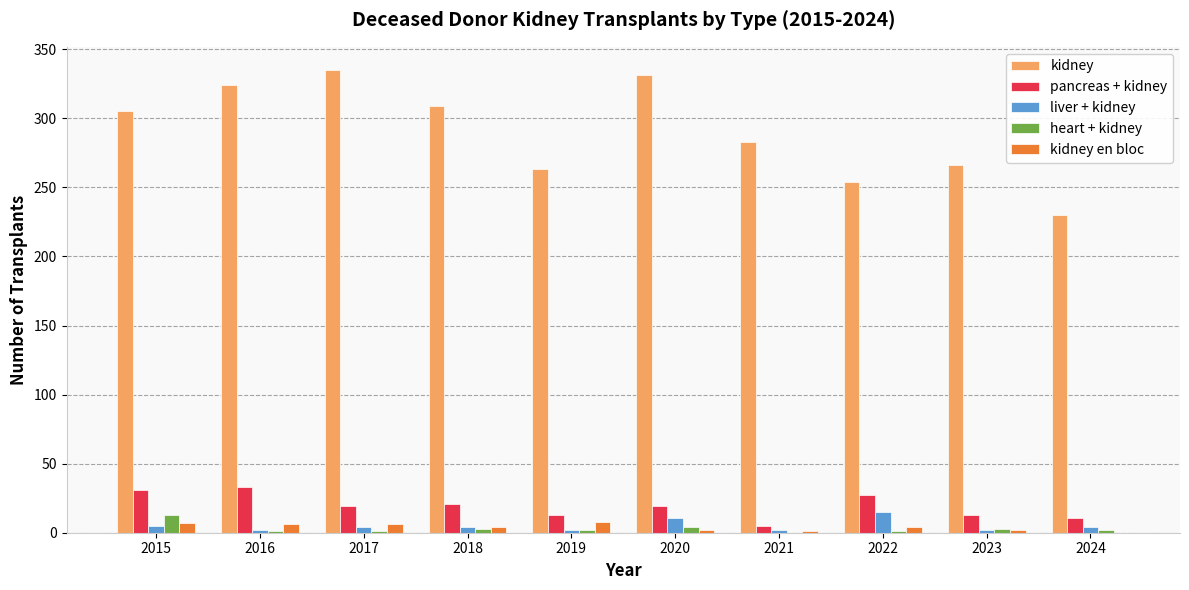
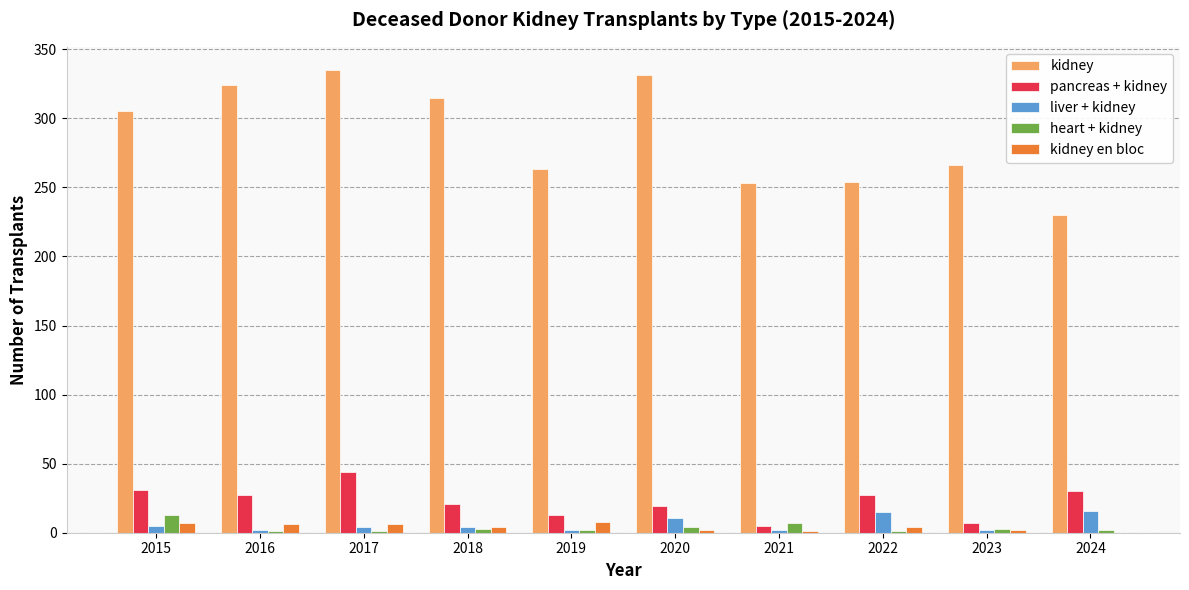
  {
    "kidney": {
      "2015": 305,
      "2016": 324,
      "2017": 335,
-     "2018": 309,
+     "2018": 315,
      "2019": 263,
      "2020": 331,
-     "2021": 283,
+     "2021": 253,
      "2022": 254,
      "2023": 266,
      "2024": 230
    },
    "pancreas + kidney": {
      "2015": 31,
-     "2016": 33,
-     "2017": 19,
+     "2016": 27,
+     "2017": 44,
      "2018": 21,
      "2019": 13,
      "2020": 19,
      "2021": 5,
      "2022": 27,
-     "2023": 13,
-     "2024": 11
+     "2023": 7,
+     "2024": 30
    },
    "liver + kidney": {
      "2015": 5,
      "2016": 2,
      "2017": 4,
      "2018": 4,
      "2019": 2,
      "2020": 11,
      "2021": 2,
      "2022": 15,
      "2023": 2,
-     "2024": 4
+     "2024": 16
    },
    "heart + kidney": {
      "2015": 13,
      "2018": 3,
      "2019": 2,
      "2020": 4,
-     "2021": 0,
+     "2021": 7,
      "2023": 3,
      "2024": 2
    },
    "kidney en bloc": {
      "2015": 7,
      "2016": 6,
      "2017": 6,
      "2018": 4,
      "2019": 8,
      "2020": 2,
      "2022": 4,
      "2023": 2,
      "2024": 0
    }
  }
